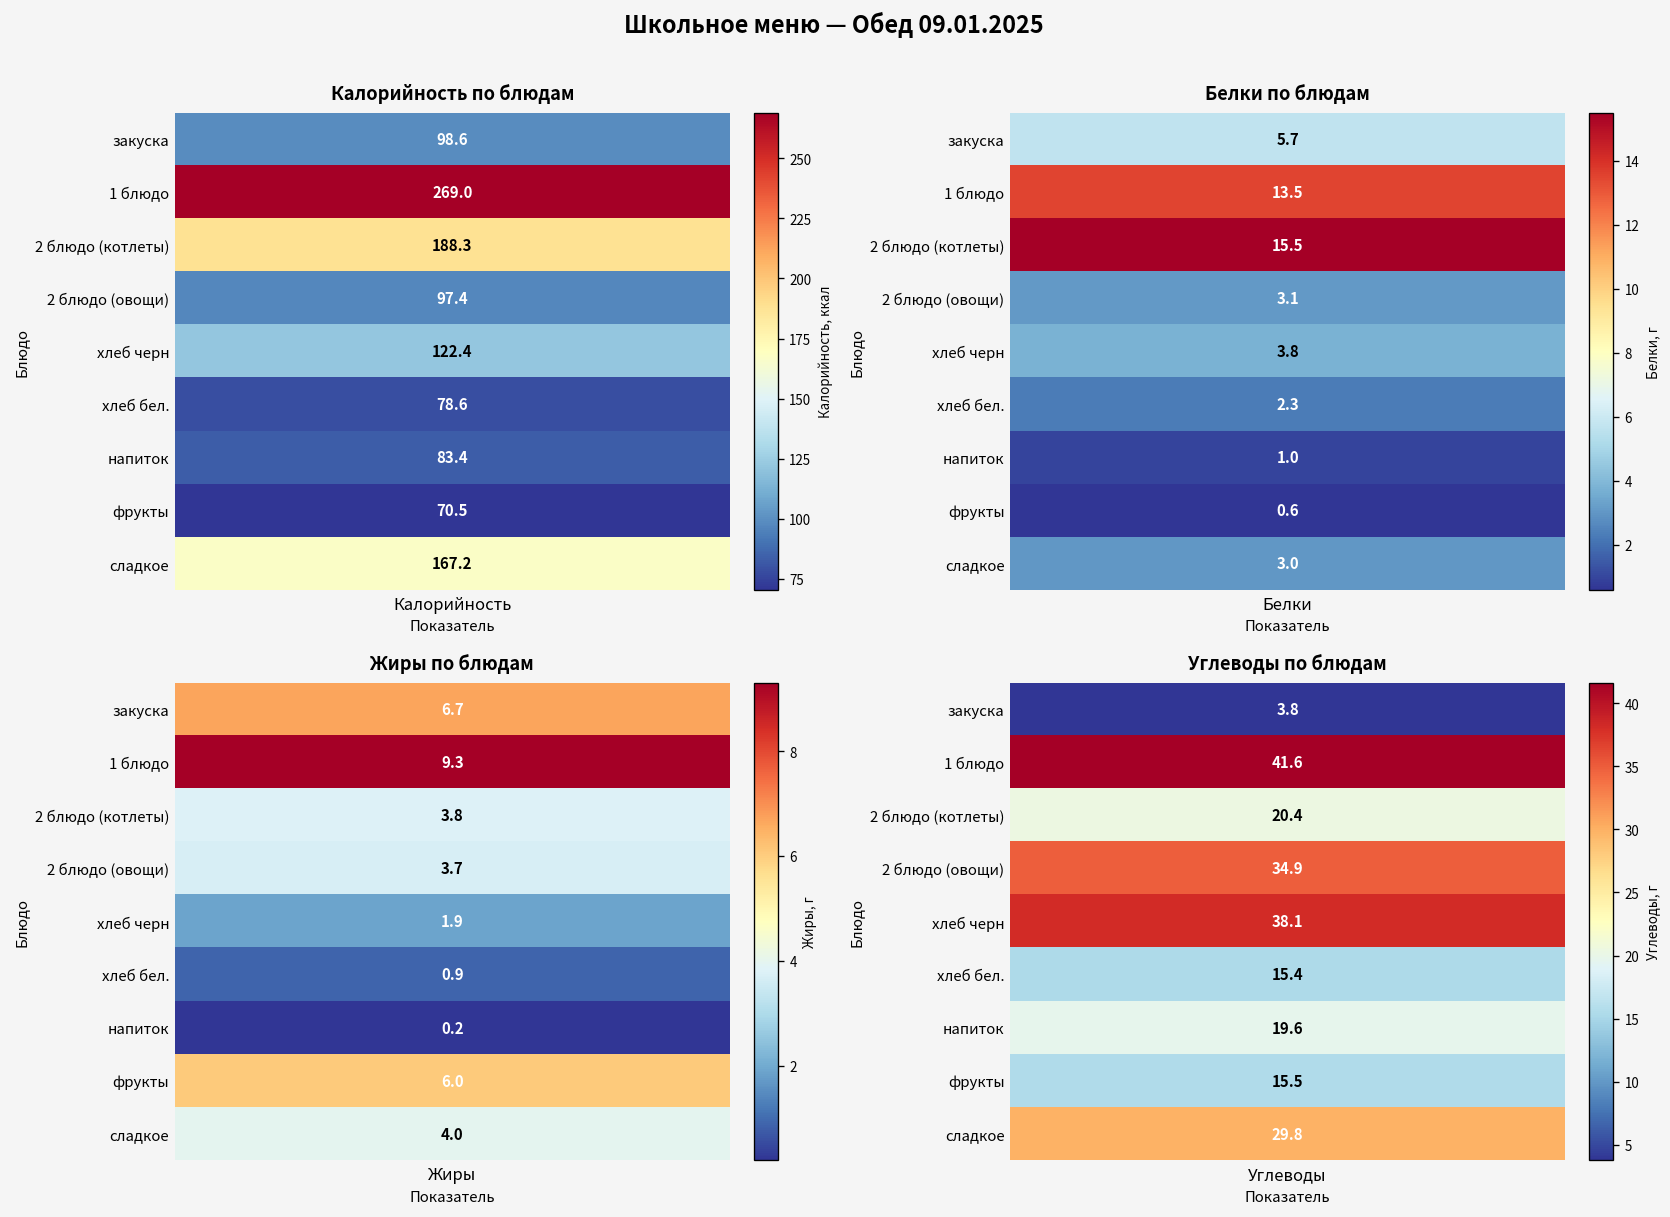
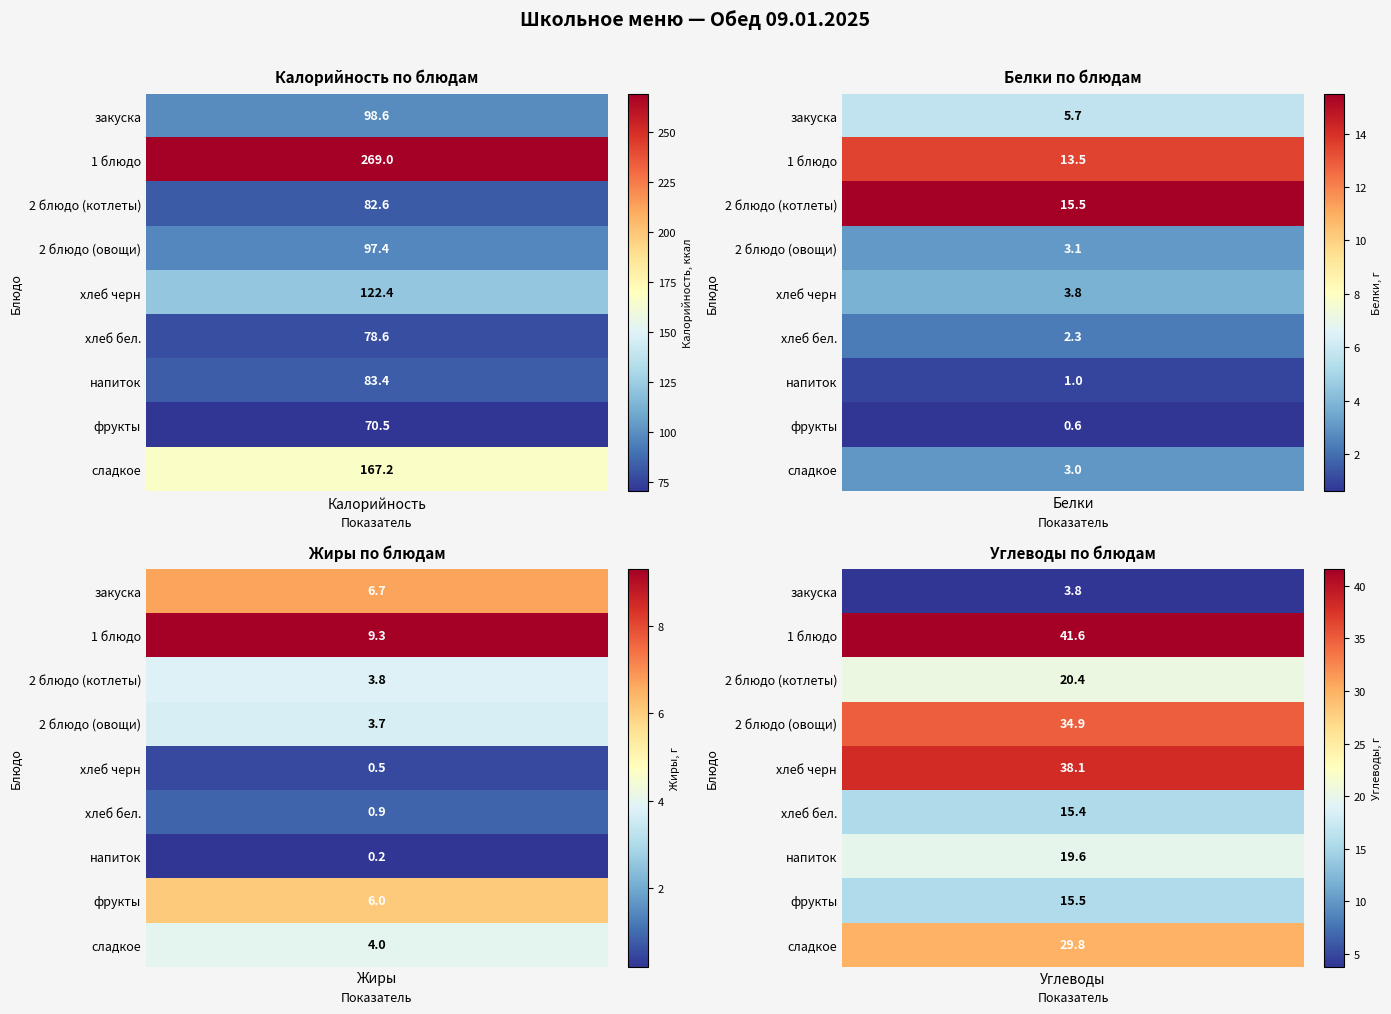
  {
    "Калорийность по блюдам": {
      "закуска": {
        "Калорийность": 98.6
      },
      "1 блюдо": {
        "Калорийность": 269.0
      },
      "2 блюдо (котлеты)": {
-       "Калорийность": 188.3
+       "Калорийность": 82.6
      },
      "2 блюдо (овощи)": {
        "Калорийность": 97.4
      },
      "хлеб черн": {
        "Калорийность": 122.4
      },
      "хлеб бел.": {
        "Калорийность": 78.6
      },
      "напиток": {
        "Калорийность": 83.4
      },
      "фрукты": {
        "Калорийность": 70.5
      },
      "сладкое": {
        "Калорийность": 167.2
      }
    },
    "Белки по блюдам": {
      "закуска": {
        "Белки": 5.7
      },
      "1 блюдо": {
        "Белки": 13.5
      },
      "2 блюдо (котлеты)": {
        "Белки": 15.5
      },
      "2 блюдо (овощи)": {
        "Белки": 3.1
      },
      "хлеб черн": {
        "Белки": 3.8
      },
      "хлеб бел.": {
        "Белки": 2.3
      },
      "напиток": {
        "Белки": 1.0
      },
      "фрукты": {
        "Белки": 0.6
      },
      "сладкое": {
        "Белки": 3.0
      }
    },
    "Жиры по блюдам": {
      "закуска": {
        "Жиры": 6.7
      },
      "1 блюдо": {
        "Жиры": 9.3
      },
      "2 блюдо (котлеты)": {
        "Жиры": 3.8
      },
      "2 блюдо (овощи)": {
        "Жиры": 3.7
      },
      "хлеб черн": {
-       "Жиры": 1.9
+       "Жиры": 0.5
      },
      "хлеб бел.": {
        "Жиры": 0.9
      },
      "напиток": {
        "Жиры": 0.2
      },
      "фрукты": {
        "Жиры": 6.0
      },
      "сладкое": {
        "Жиры": 4.0
      }
    },
    "Углеводы по блюдам": {
      "закуска": {
        "Углеводы": 3.8
      },
      "1 блюдо": {
        "Углеводы": 41.6
      },
      "2 блюдо (котлеты)": {
        "Углеводы": 20.4
      },
      "2 блюдо (овощи)": {
        "Углеводы": 34.9
      },
      "хлеб черн": {
        "Углеводы": 38.1
      },
      "хлеб бел.": {
        "Углеводы": 15.4
      },
      "напиток": {
        "Углеводы": 19.6
      },
      "фрукты": {
        "Углеводы": 15.5
      },
      "сладкое": {
        "Углеводы": 29.8
      }
    }
  }
